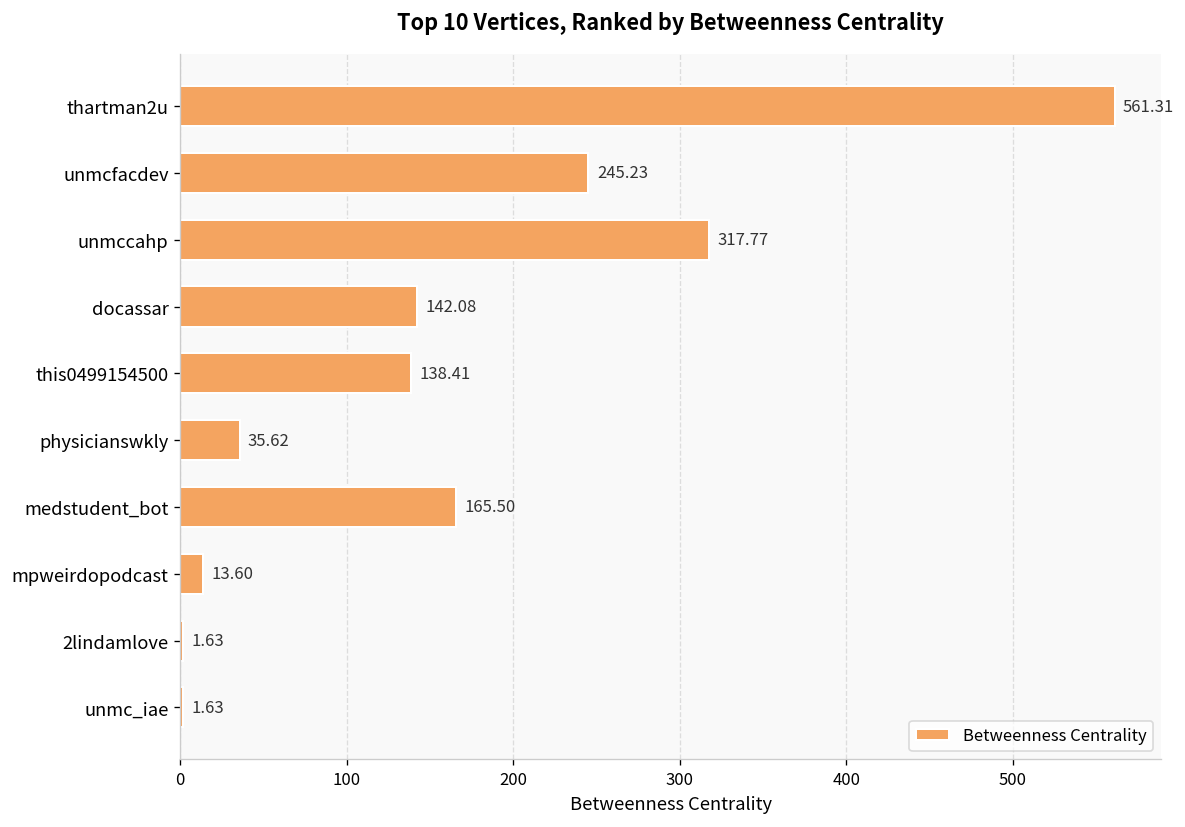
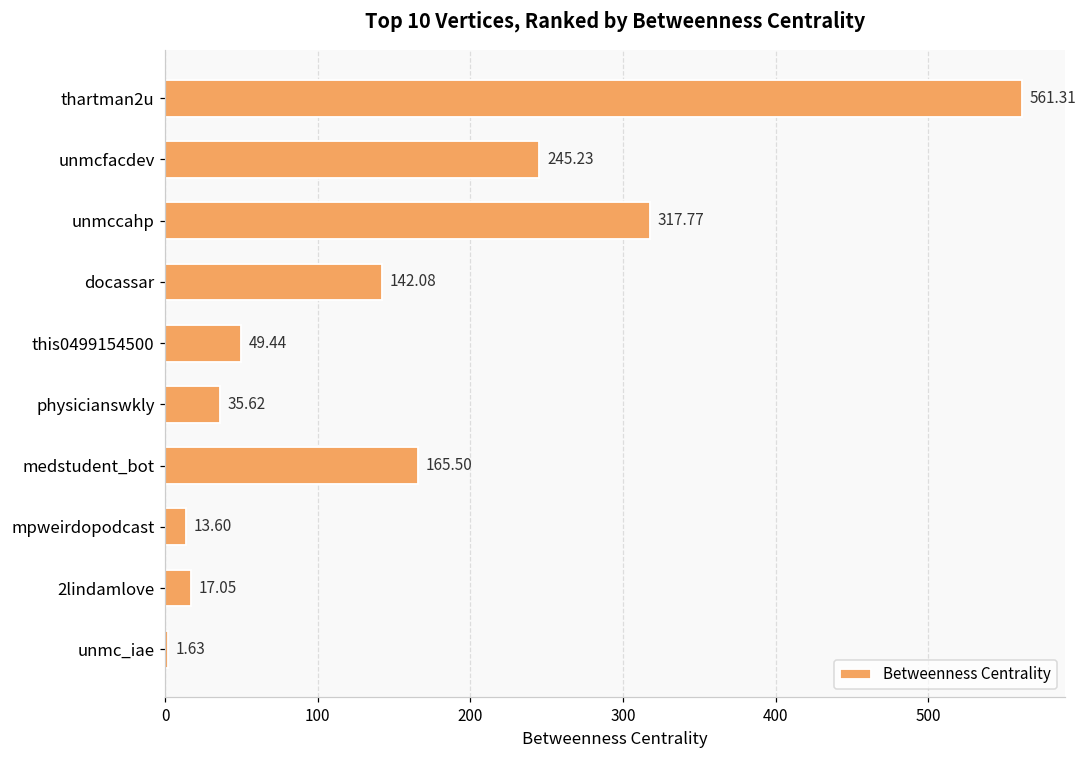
  {
    "thartman2u": 561.31,
    "unmcfacdev": 245.23,
    "unmccahp": 317.77,
    "docassar": 142.08,
-   "this0499154500": 138.41,
+   "this0499154500": 49.44,
    "physicianswkly": 35.62,
    "medstudent_bot": 165.50,
    "mpweirdopodcast": 13.60,
-   "2lindamlove": 1.63,
+   "2lindamlove": 17.05,
    "unmc_iae": 1.63
  }
